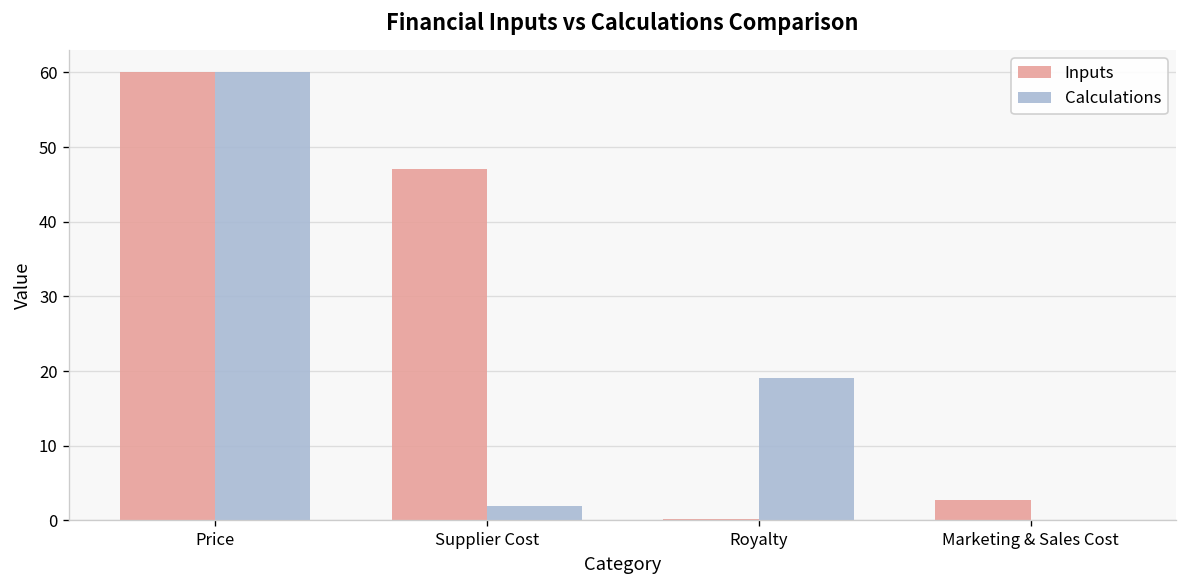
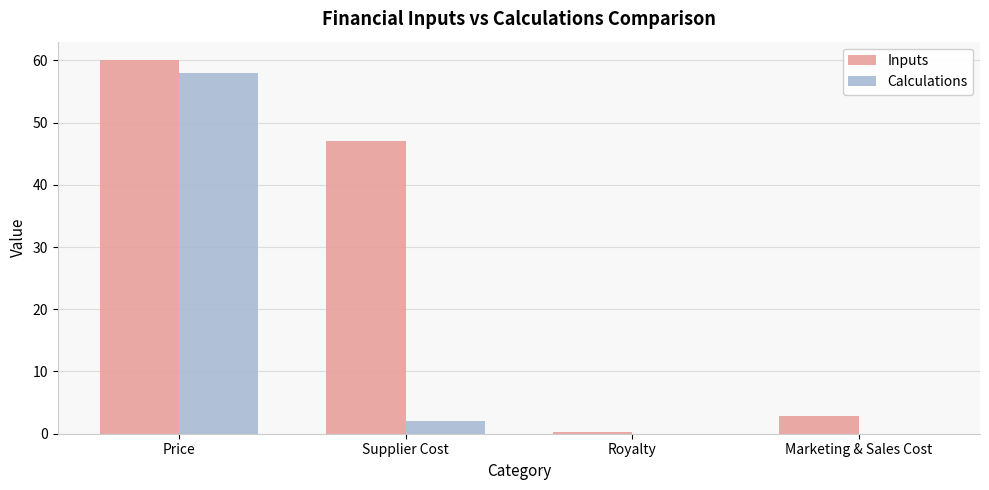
  {
    "Inputs": {
      "Price": 60,
      "Supplier Cost": 47,
      "Marketing & Sales Cost": 3
    },
    "Calculations": {
-     "Price": 60,
+     "Price": 58,
      "Supplier Cost": 2,
-     "Royalty": 19,
+     "Royalty": 0,
      "Marketing & Sales Cost": 0
    }
  }
